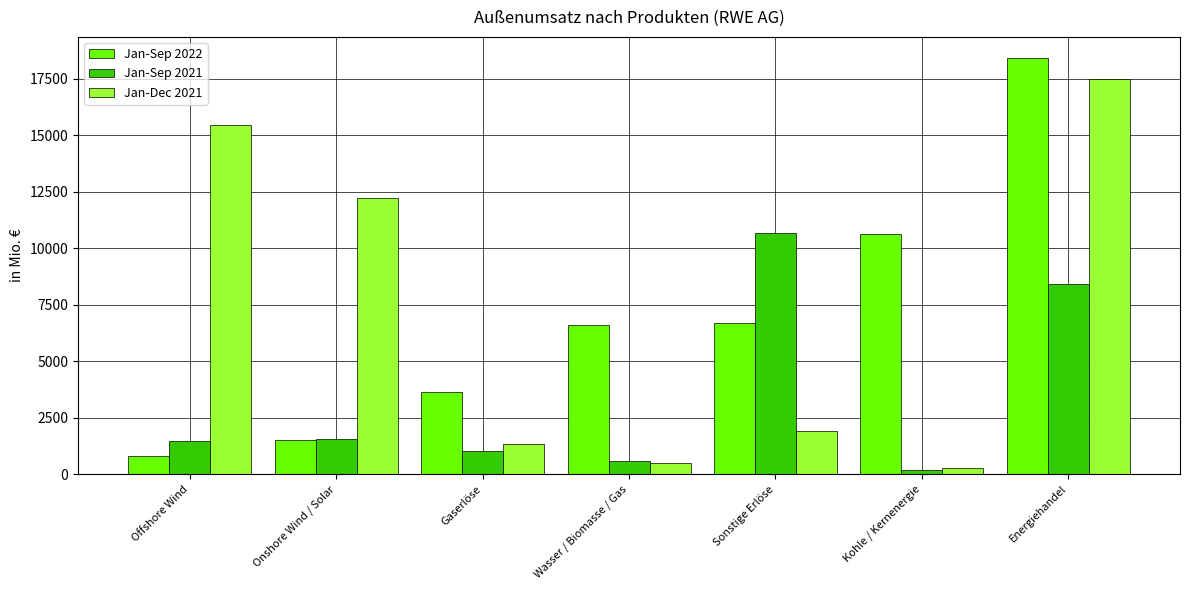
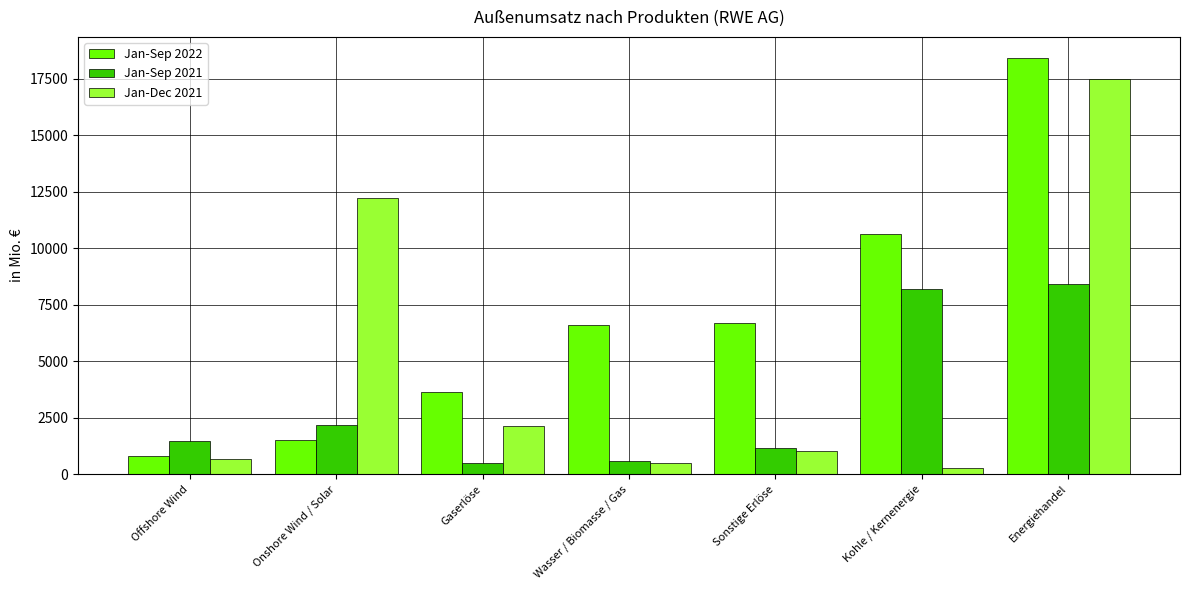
  {
    "Jan-Sep 2022": {
      "Offshore Wind": 800,
      "Onshore Wind / Solar": 1500,
      "Gaserlöse": 3600,
      "Wasser / Biomasse / Gas": 6600,
      "Sonstige Erlöse": 6700,
      "Kohle / Kernenergie": 10600,
      "Energiehandel": 18400
    },
    "Jan-Sep 2021": {
      "Offshore Wind": 1500,
-     "Onshore Wind / Solar": 1500,
-     "Gaserlöse": 1000,
+     "Onshore Wind / Solar": 2200,
+     "Gaserlöse": 500,
      "Wasser / Biomasse / Gas": 600,
-     "Sonstige Erlöse": 10700,
-     "Kohle / Kernenergie": 200,
+     "Sonstige Erlöse": 1100,
+     "Kohle / Kernenergie": 8200,
      "Energiehandel": 8400
    },
    "Jan-Dec 2021": {
-     "Offshore Wind": 15500,
+     "Offshore Wind": 700,
      "Onshore Wind / Solar": 12200,
-     "Gaserlöse": 1300,
+     "Gaserlöse": 2100,
      "Wasser / Biomasse / Gas": 500,
-     "Sonstige Erlöse": 1900,
+     "Sonstige Erlöse": 1000,
      "Kohle / Kernenergie": 300,
      "Energiehandel": 17500
    }
  }
